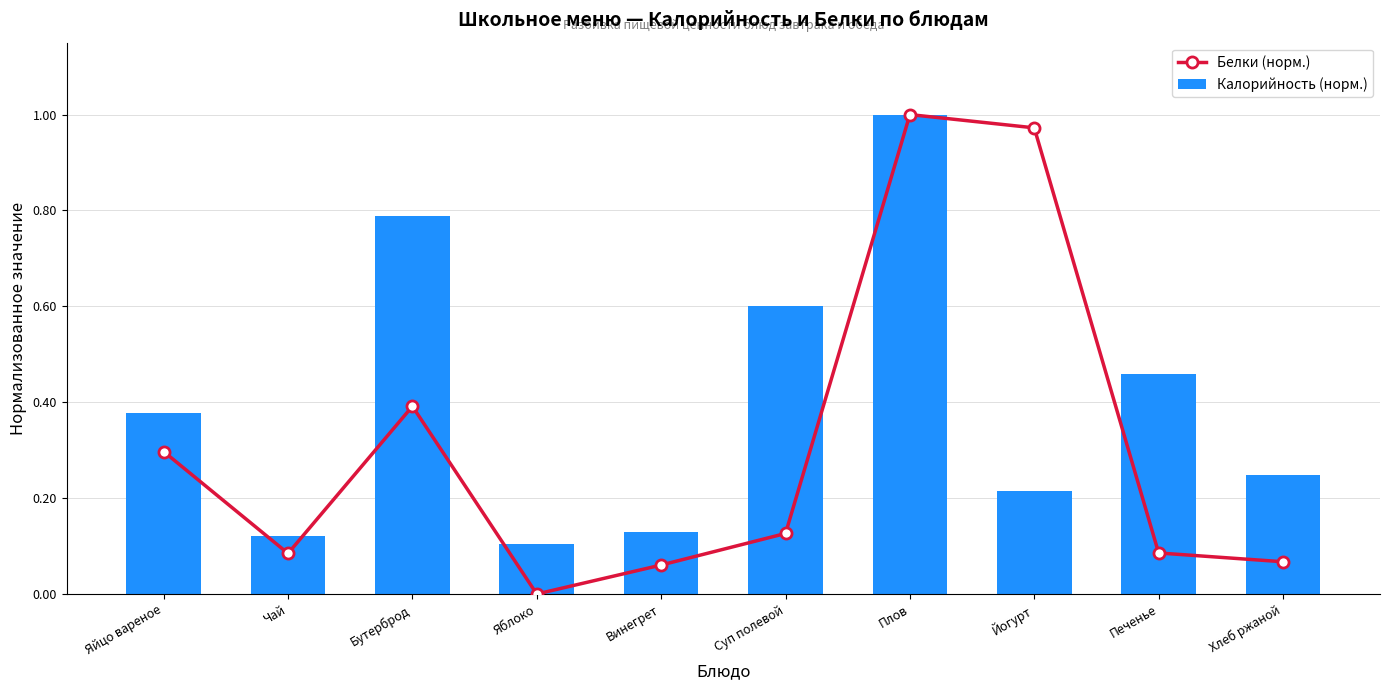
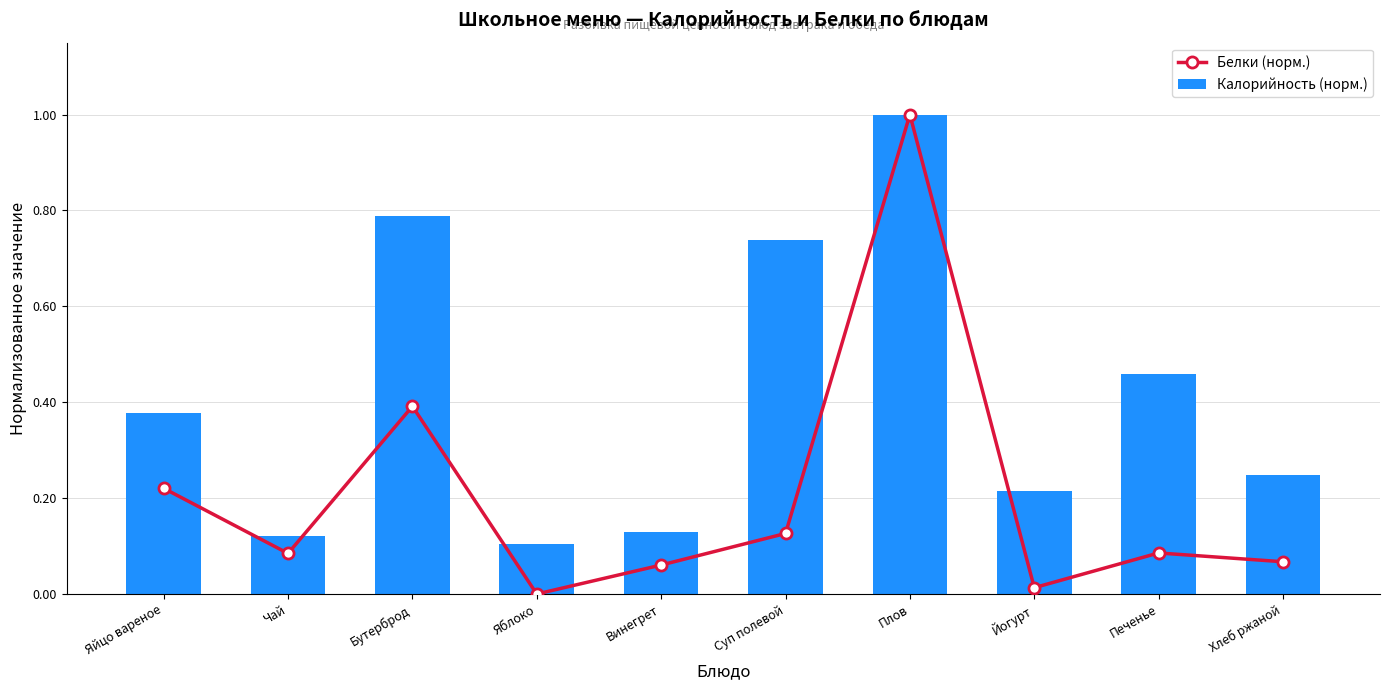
  {
    "Белки (норм.)": {
-     "Яйцо вареное": 0.30,
+     "Яйцо вареное": 0.22,
      "Чай": 0.08,
      "Бутерброд": 0.39,
      "Яблоко": 0.00,
      "Винегрет": 0.06,
      "Суп полевой": 0.13,
      "Плов": 1.00,
-     "Йогурт": 0.97,
+     "Йогурт": 0.01,
      "Печенье": 0.09,
      "Хлеб ржаной": 0.07
    },
    "Калорийность (норм.)": {
      "Яйцо вареное": 0.38,
      "Чай": 0.12,
      "Бутерброд": 0.79,
      "Яблоко": 0.10,
      "Винегрет": 0.13,
-     "Суп полевой": 0.60,
+     "Суп полевой": 0.74,
      "Плов": 1.00,
      "Йогурт": 0.22,
      "Печенье": 0.46,
      "Хлеб ржаной": 0.25
    }
  }
